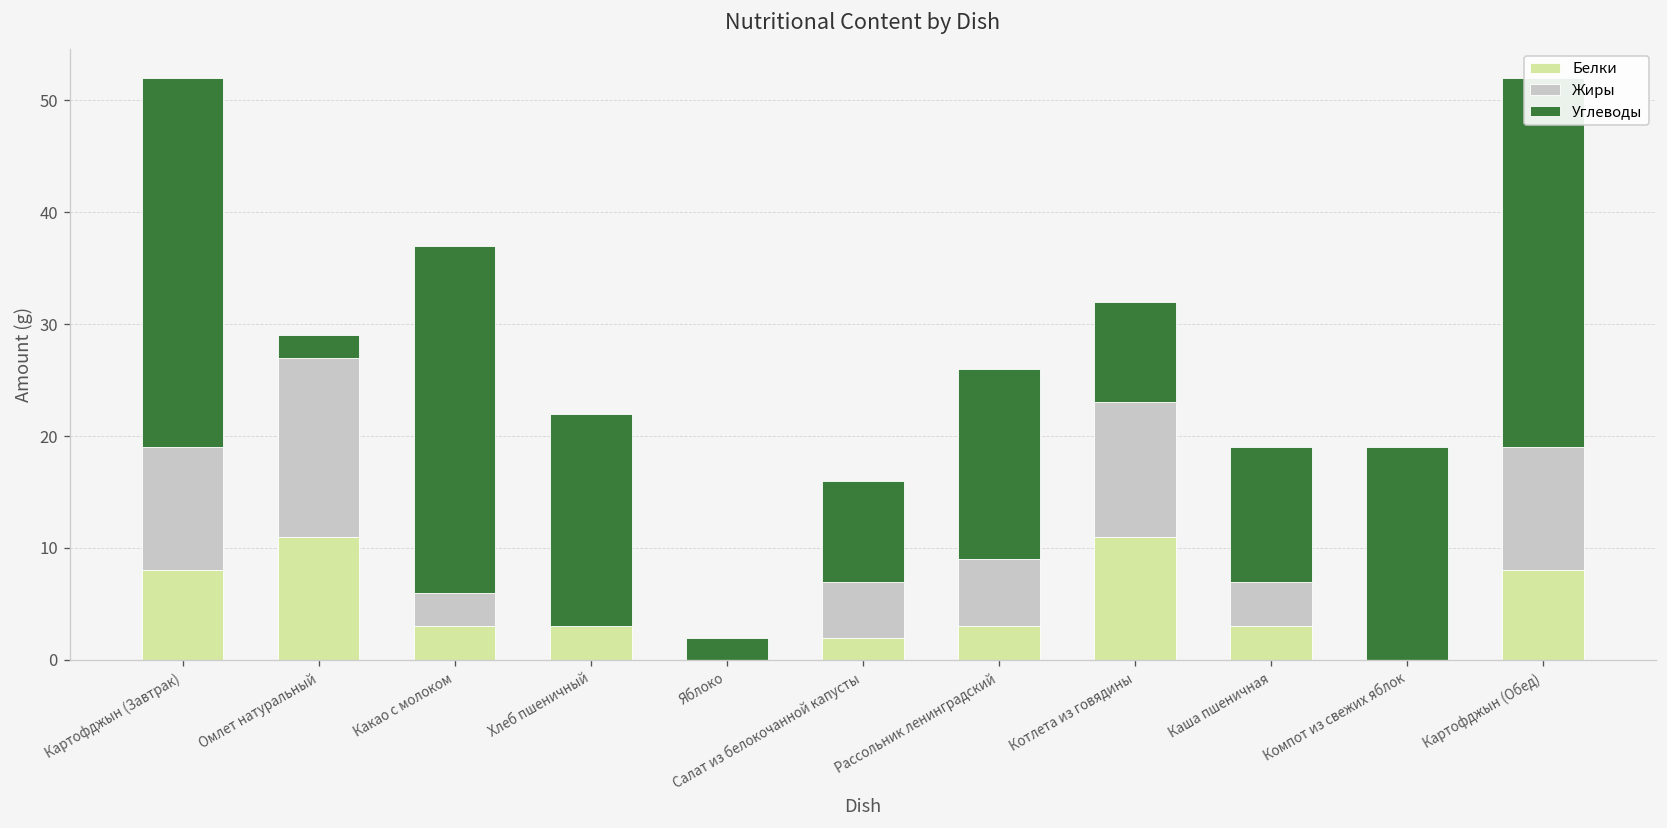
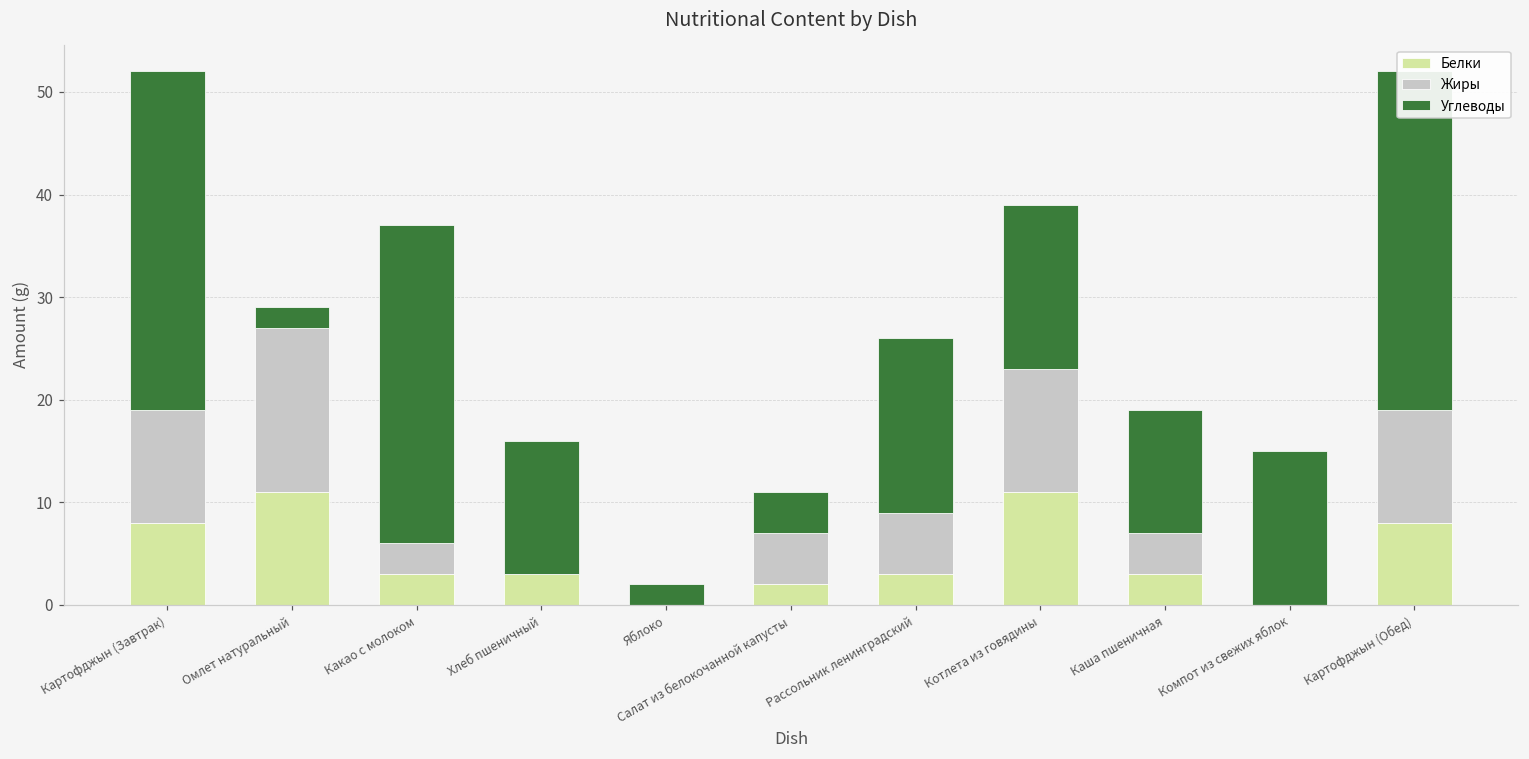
  {
    "Углеводы": {
      "Картофджын (Завтрак)": 33,
      "Омлет натуральный": 2,
      "Какао с молоком": 31,
-     "Хлеб пшеничный": 19,
+     "Хлеб пшеничный": 13,
      "Яблоко": 2,
-     "Салат из белокочанной капусты": 9,
+     "Салат из белокочанной капусты": 4,
      "Рассольник ленинградский": 17,
-     "Котлета из говядины": 9,
+     "Котлета из говядины": 16,
      "Каша пшеничная": 12,
-     "Компот из свежих яблок": 19
+     "Компот из свежих яблок": 15
    }
  }
